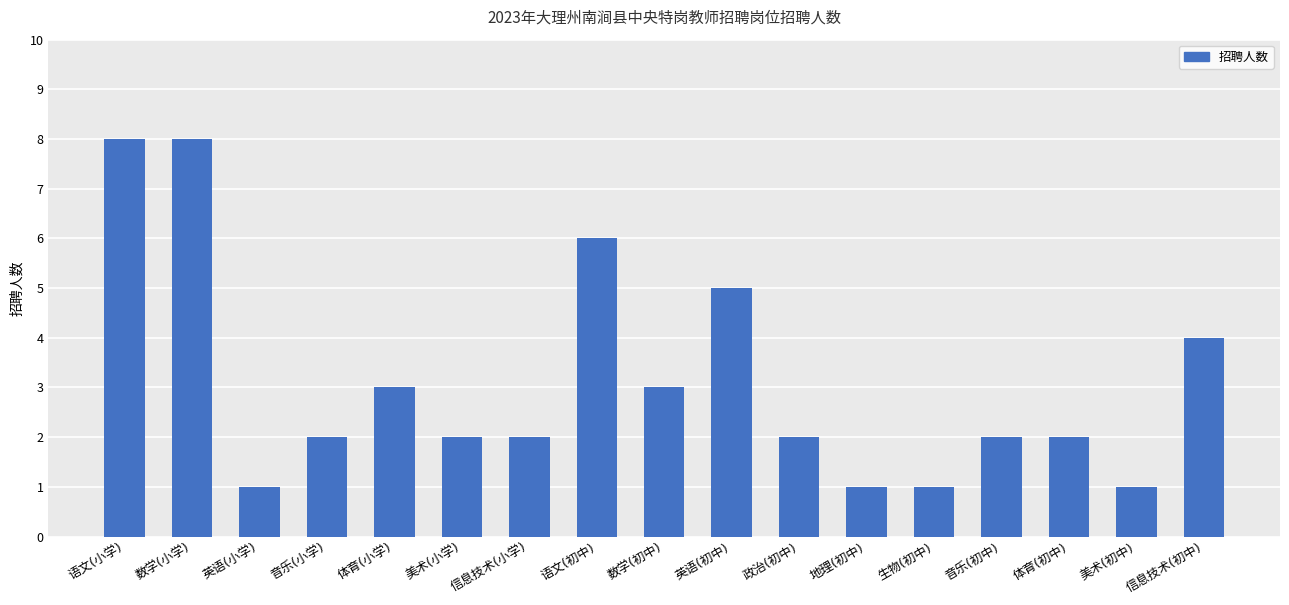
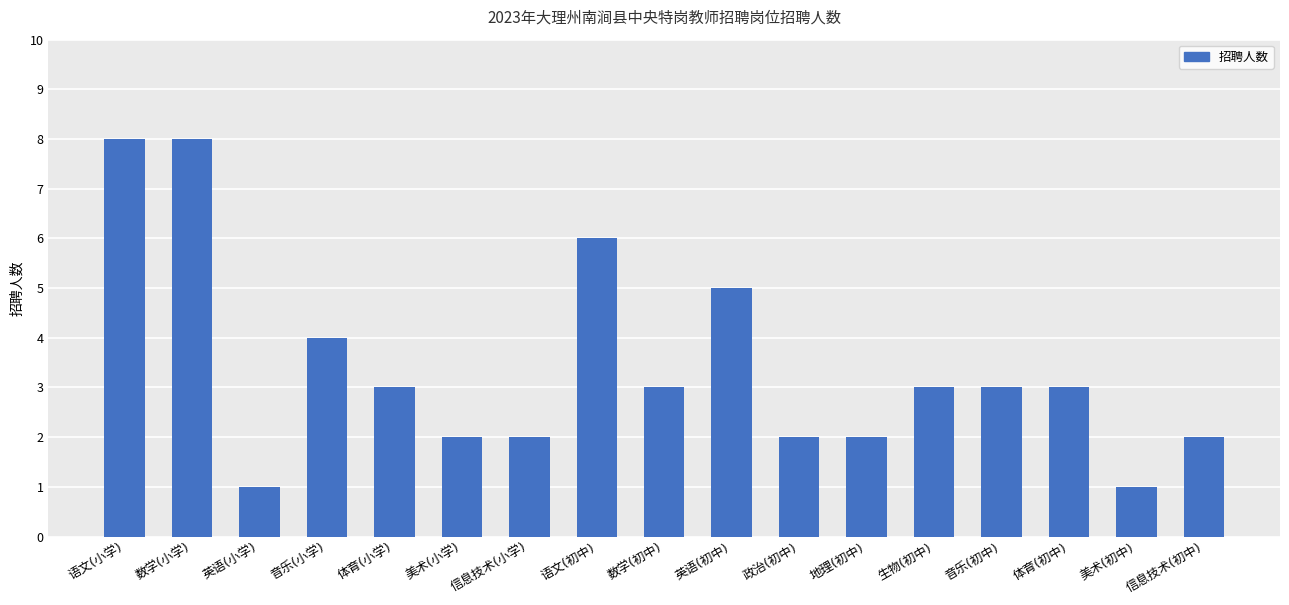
  {
    "语文(小学)": 8,
    "数学(小学)": 8,
    "英语(小学)": 1,
-   "音乐(小学)": 2,
+   "音乐(小学)": 4,
    "体育(小学)": 3,
    "美术(小学)": 2,
    "信息技术(小学)": 2,
    "语文(初中)": 6,
    "数学(初中)": 3,
    "英语(初中)": 5,
    "政治(初中)": 2,
-   "地理(初中)": 1,
-   "生物(初中)": 1,
-   "音乐(初中)": 2,
-   "体育(初中)": 2,
+   "地理(初中)": 2,
+   "生物(初中)": 3,
+   "音乐(初中)": 3,
+   "体育(初中)": 3,
    "美术(初中)": 1,
-   "信息技术(初中)": 4
+   "信息技术(初中)": 2
  }
